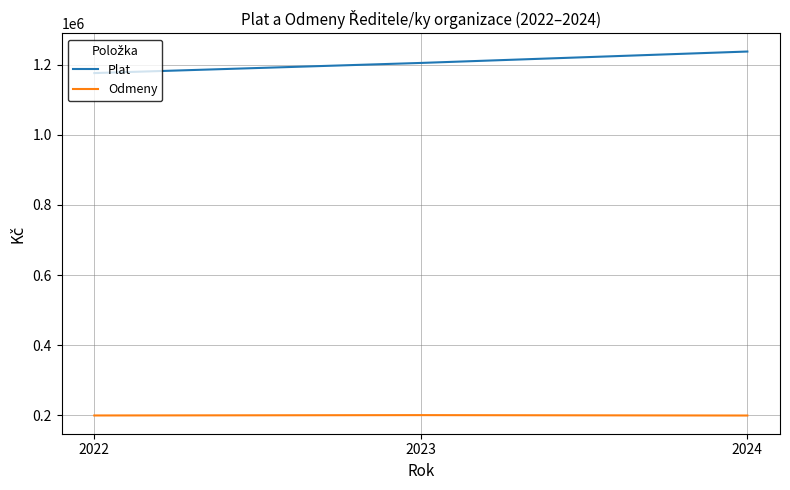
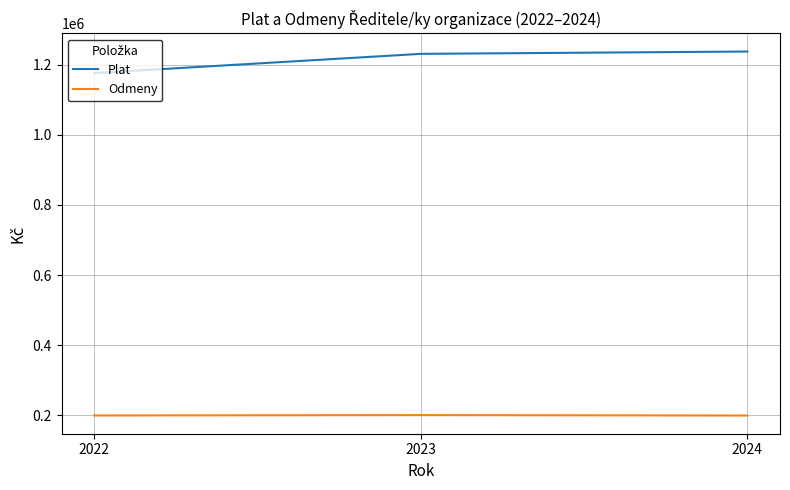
  {
    "Plat": {
-     "2023": 1200000,
+     "2023": 1230000,
      "2024": 1240000
    },
    "Odmeny": {
      "2022": 200000,
      "2023": 200000,
      "2024": 200000
    }
  }
